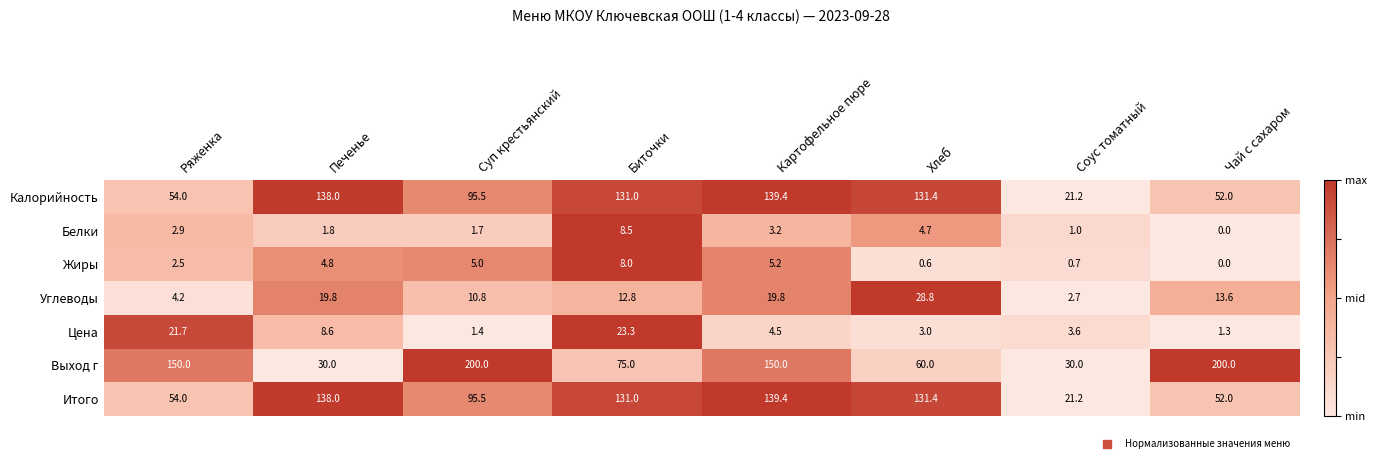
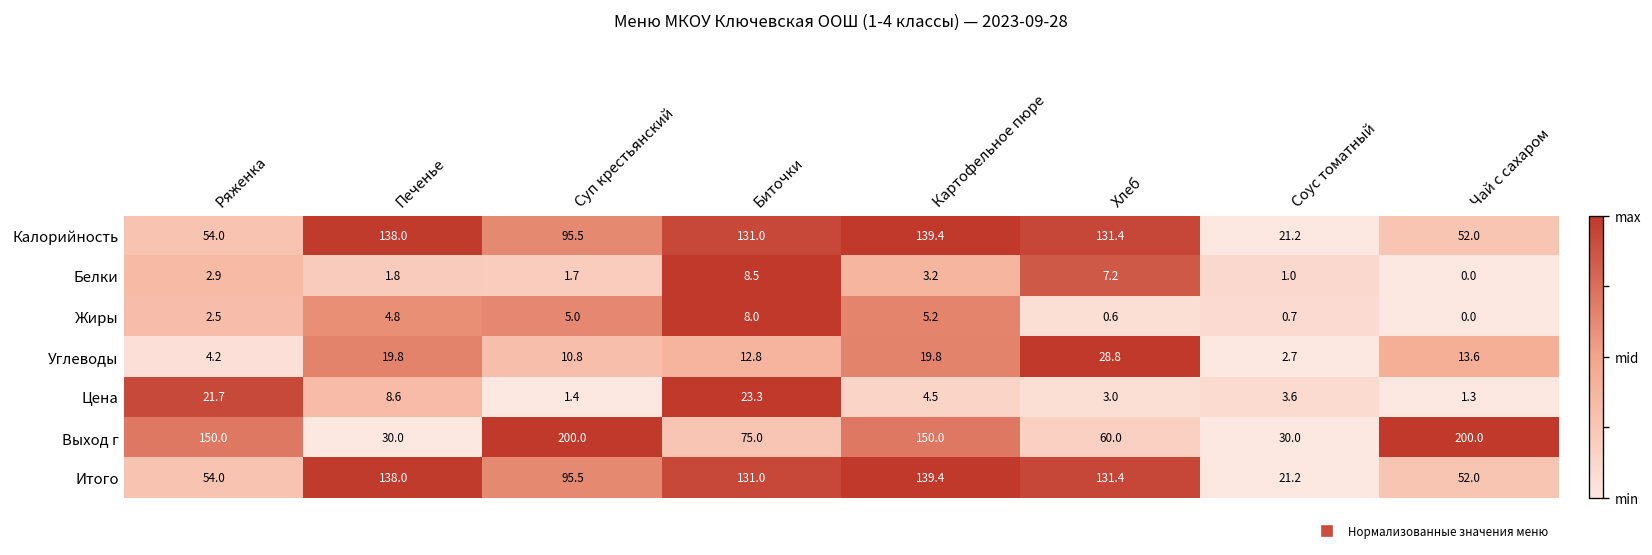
  {
    "Калорийность": {
      "Ряженка": 54.0,
      "Печенье": 138.0,
      "Суп крестьянский": 95.5,
      "Биточки": 131.0,
      "Картофельное пюре": 139.4,
      "Хлеб": 131.4,
      "Соус томатный": 21.2,
      "Чай с сахаром": 52.0
    },
    "Белки": {
      "Ряженка": 2.9,
      "Печенье": 1.8,
      "Суп крестьянский": 1.7,
      "Биточки": 8.5,
      "Картофельное пюре": 3.2,
-     "Хлеб": 4.7,
+     "Хлеб": 7.2,
      "Соус томатный": 1.0,
      "Чай с сахаром": 0.0
    },
    "Жиры": {
      "Ряженка": 2.5,
      "Печенье": 4.8,
      "Суп крестьянский": 5.0,
      "Биточки": 8.0,
      "Картофельное пюре": 5.2,
      "Хлеб": 0.6,
      "Соус томатный": 0.7,
      "Чай с сахаром": 0.0
    },
    "Углеводы": {
      "Ряженка": 4.2,
      "Печенье": 19.8,
      "Суп крестьянский": 10.8,
      "Биточки": 12.8,
      "Картофельное пюре": 19.8,
      "Хлеб": 28.8,
      "Соус томатный": 2.7,
      "Чай с сахаром": 13.6
    },
    "Цена": {
      "Ряженка": 21.7,
      "Печенье": 8.6,
      "Суп крестьянский": 1.4,
      "Биточки": 23.3,
      "Картофельное пюре": 4.5,
      "Хлеб": 3.0,
      "Соус томатный": 3.6,
      "Чай с сахаром": 1.3
    },
    "Выход г": {
      "Ряженка": 150.0,
      "Печенье": 30.0,
      "Суп крестьянский": 200.0,
      "Биточки": 75.0,
      "Картофельное пюре": 150.0,
      "Хлеб": 60.0,
      "Соус томатный": 30.0,
      "Чай с сахаром": 200.0
    },
    "Итого": {
      "Ряженка": 54.0,
      "Печенье": 138.0,
      "Суп крестьянский": 95.5,
      "Биточки": 131.0,
      "Картофельное пюре": 139.4,
      "Хлеб": 131.4,
      "Соус томатный": 21.2,
      "Чай с сахаром": 52.0
    }
  }
